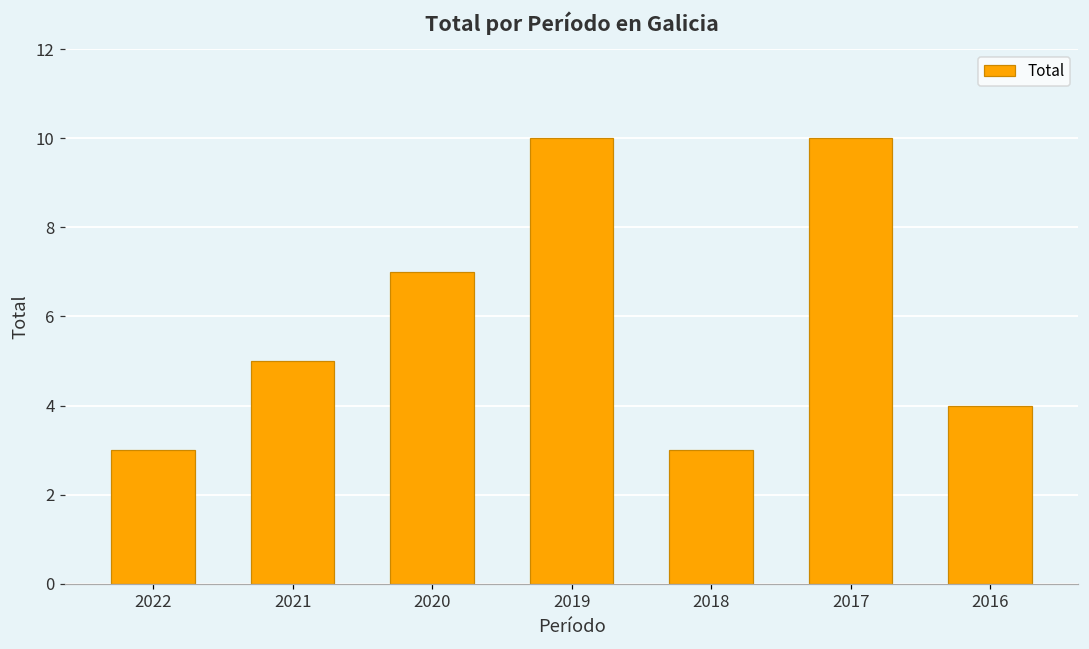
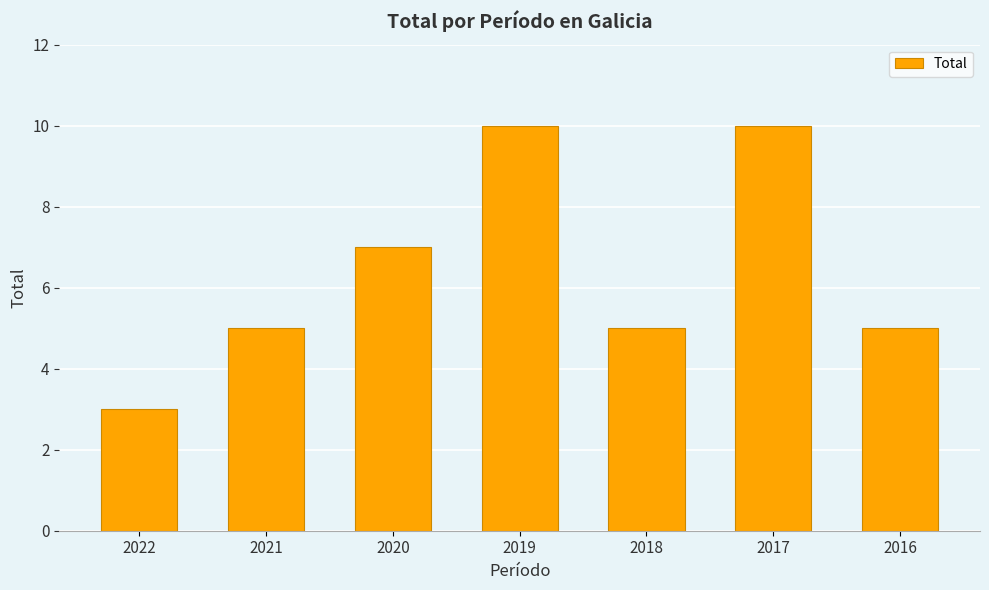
  {
    "2022": 3,
    "2021": 5,
    "2020": 7,
    "2019": 10,
-   "2018": 3,
+   "2018": 5,
    "2017": 10,
-   "2016": 4
+   "2016": 5
  }
